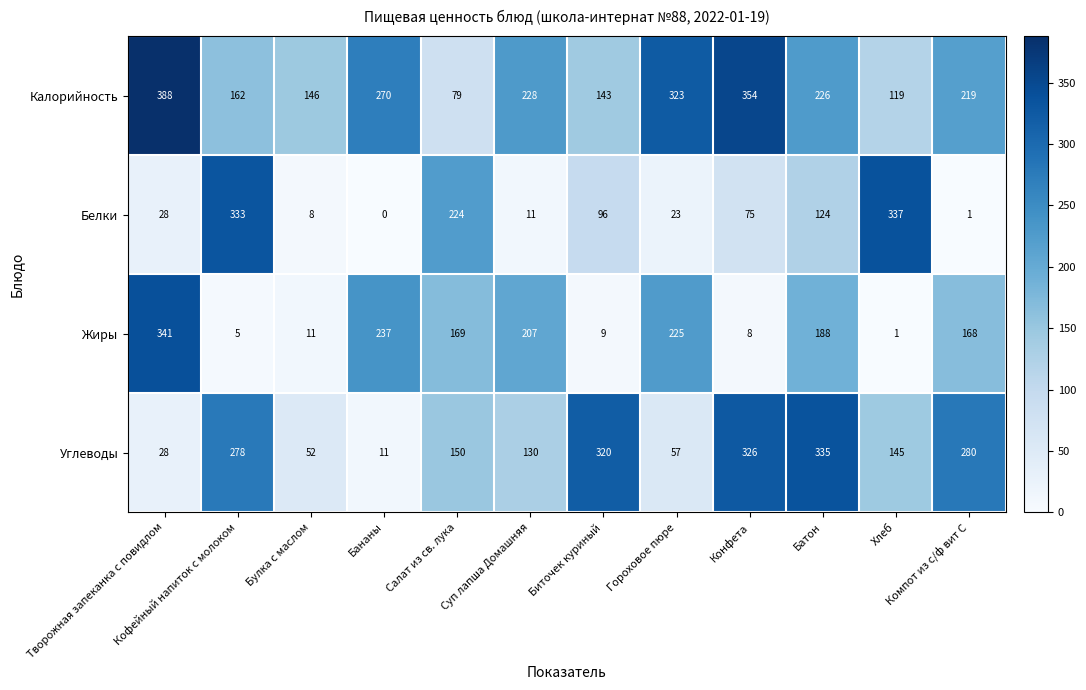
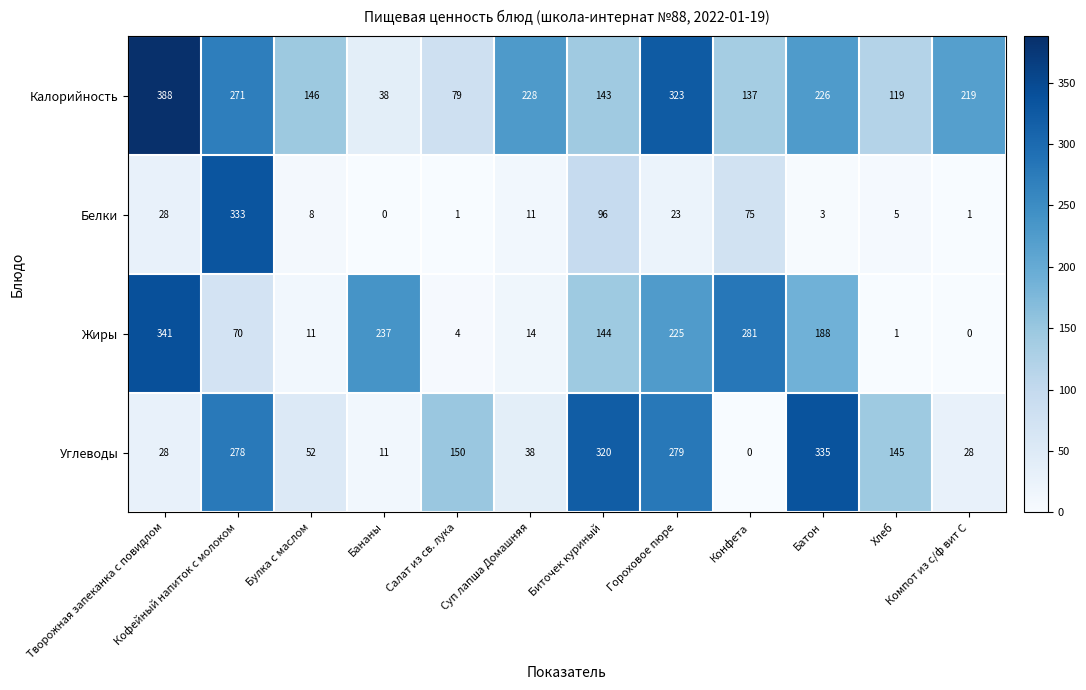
  {
    "Калорийность": {
      "Творожная запеканка с повидлом": 388,
-     "Кофейный напиток с молоком": 162,
+     "Кофейный напиток с молоком": 271,
      "Булка с маслом": 146,
-     "Бананы": 270,
+     "Бананы": 38,
      "Салат из св. лука": 79,
      "Суп лапша Домашняя": 228,
      "Биточек куриный": 143,
      "Гороховое пюре": 323,
-     "Конфета": 354,
+     "Конфета": 137,
      "Батон": 226,
      "Хлеб": 119,
      "Компот из с/ф вит С": 219
    },
    "Белки": {
      "Творожная запеканка с повидлом": 28,
      "Кофейный напиток с молоком": 333,
      "Булка с маслом": 8,
      "Бананы": 0,
-     "Салат из св. лука": 224,
+     "Салат из св. лука": 1,
      "Суп лапша Домашняя": 11,
      "Биточек куриный": 96,
      "Гороховое пюре": 23,
      "Конфета": 75,
-     "Батон": 124,
-     "Хлеб": 337,
+     "Батон": 3,
+     "Хлеб": 5,
      "Компот из с/ф вит С": 1
    },
    "Жиры": {
      "Творожная запеканка с повидлом": 341,
-     "Кофейный напиток с молоком": 5,
+     "Кофейный напиток с молоком": 70,
      "Булка с маслом": 11,
      "Бананы": 237,
-     "Салат из св. лука": 169,
-     "Суп лапша Домашняя": 207,
-     "Биточек куриный": 9,
+     "Салат из св. лука": 4,
+     "Суп лапша Домашняя": 14,
+     "Биточек куриный": 144,
      "Гороховое пюре": 225,
-     "Конфета": 8,
+     "Конфета": 281,
      "Батон": 188,
      "Хлеб": 1,
-     "Компот из с/ф вит С": 168
+     "Компот из с/ф вит С": 0
    },
    "Углеводы": {
      "Творожная запеканка с повидлом": 28,
      "Кофейный напиток с молоком": 278,
      "Булка с маслом": 52,
      "Бананы": 11,
      "Салат из св. лука": 150,
-     "Суп лапша Домашняя": 130,
+     "Суп лапша Домашняя": 38,
      "Биточек куриный": 320,
-     "Гороховое пюре": 57,
-     "Конфета": 326,
+     "Гороховое пюре": 279,
+     "Конфета": 0,
      "Батон": 335,
      "Хлеб": 145,
-     "Компот из с/ф вит С": 280
+     "Компот из с/ф вит С": 28
    }
  }
